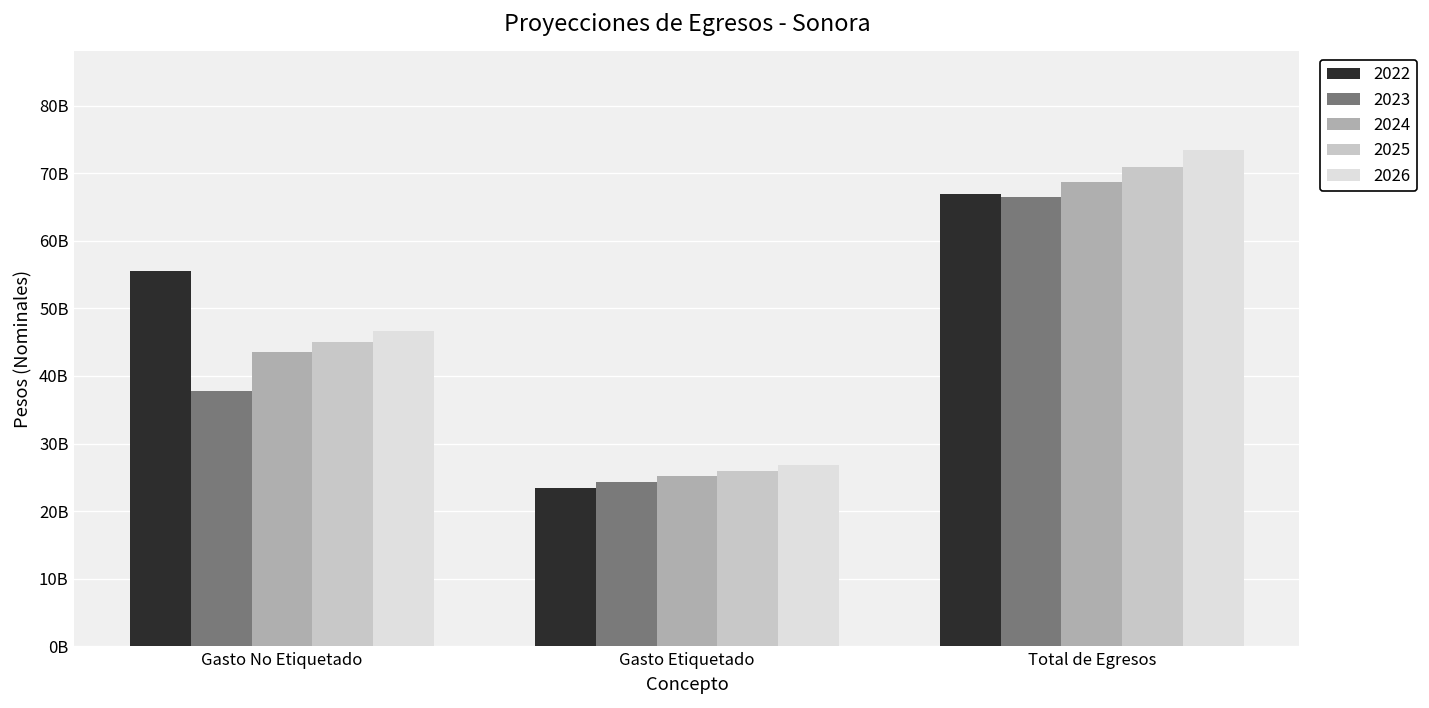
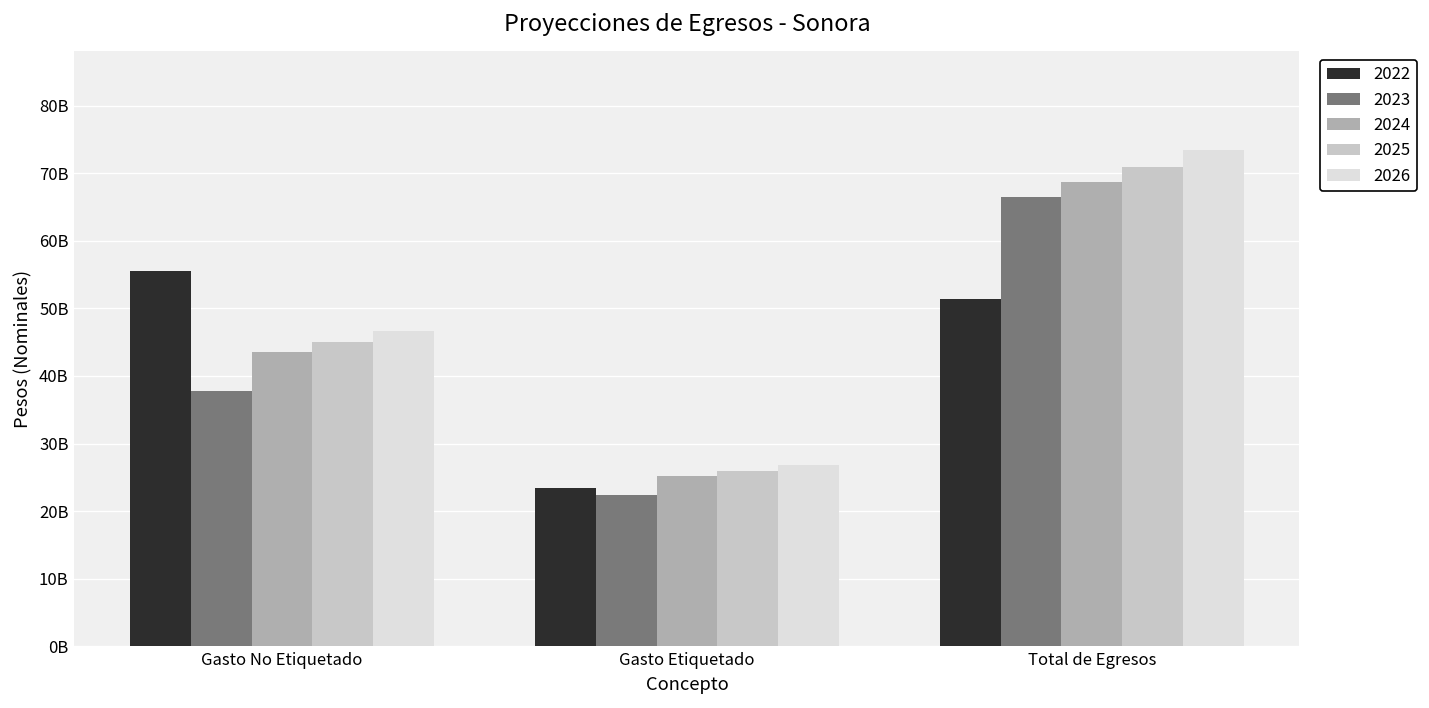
  {
    "2022": {
      "Gasto No Etiquetado": 56000000000,
      "Gasto Etiquetado": 23000000000,
-     "Total de Egresos": 67000000000
+     "Total de Egresos": 51000000000
    },
    "2023": {
      "Gasto No Etiquetado": 38000000000,
-     "Gasto Etiquetado": 24000000000,
+     "Gasto Etiquetado": 22000000000,
      "Total de Egresos": 67000000000
    }
  }
